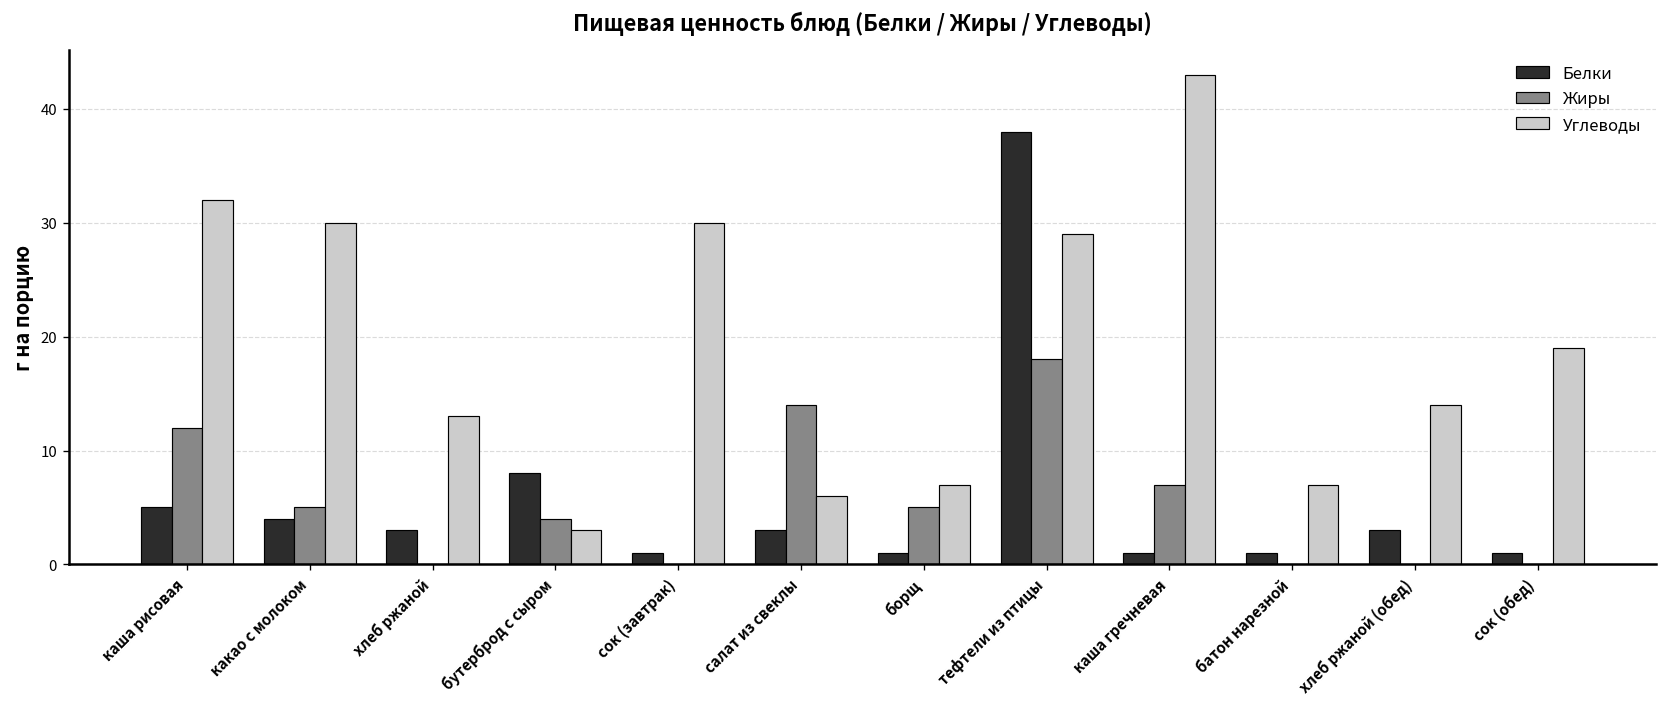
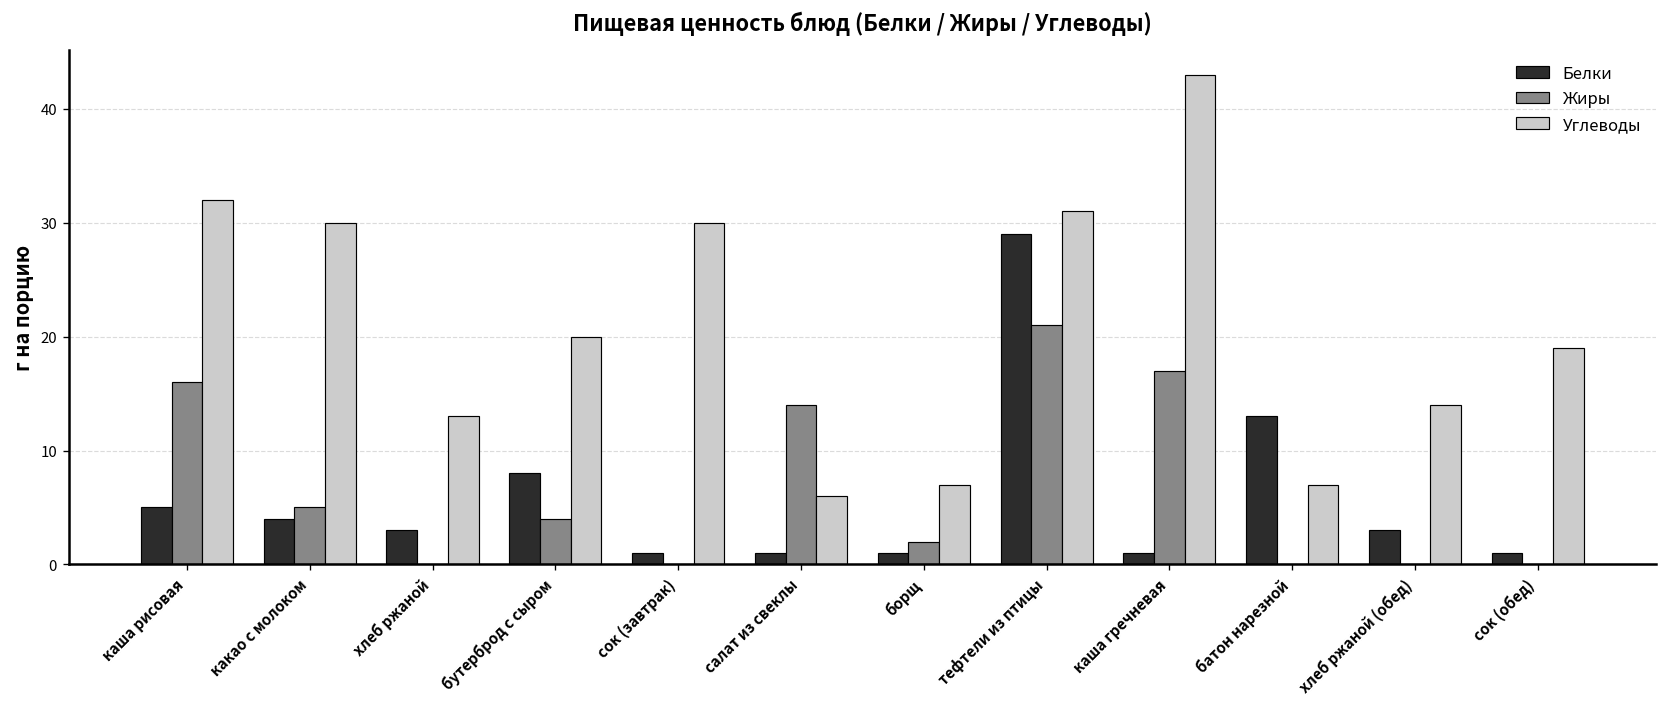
  {
    "Белки": {
      "каша рисовая": 5,
      "какао с молоком": 4,
      "хлеб ржаной": 3,
      "бутерброд с сыром": 8,
      "сок (завтрак)": 1,
-     "салат из свеклы": 3,
+     "салат из свеклы": 1,
      "борщ": 1,
-     "тефтели из птицы": 38,
+     "тефтели из птицы": 29,
      "каша гречневая": 1,
-     "батон нарезной": 1,
+     "батон нарезной": 13,
      "хлеб ржаной (обед)": 3,
      "сок (обед)": 1
    },
    "Жиры": {
-     "каша рисовая": 12,
+     "каша рисовая": 16,
      "какао с молоком": 5,
      "хлеб ржаной": 0,
      "бутерброд с сыром": 4,
      "сок (завтрак)": 0,
      "салат из свеклы": 14,
-     "борщ": 5,
-     "тефтели из птицы": 18,
-     "каша гречневая": 7,
+     "борщ": 2,
+     "тефтели из птицы": 21,
+     "каша гречневая": 17,
      "батон нарезной": 0,
      "хлеб ржаной (обед)": 0,
      "сок (обед)": 0
    },
    "Углеводы": {
      "каша рисовая": 32,
      "какао с молоком": 30,
      "хлеб ржаной": 13,
-     "бутерброд с сыром": 3,
+     "бутерброд с сыром": 20,
      "сок (завтрак)": 30,
      "салат из свеклы": 6,
      "борщ": 7,
-     "тефтели из птицы": 29,
+     "тефтели из птицы": 31,
      "каша гречневая": 43,
      "батон нарезной": 7,
      "хлеб ржаной (обед)": 14,
      "сок (обед)": 19
    }
  }
